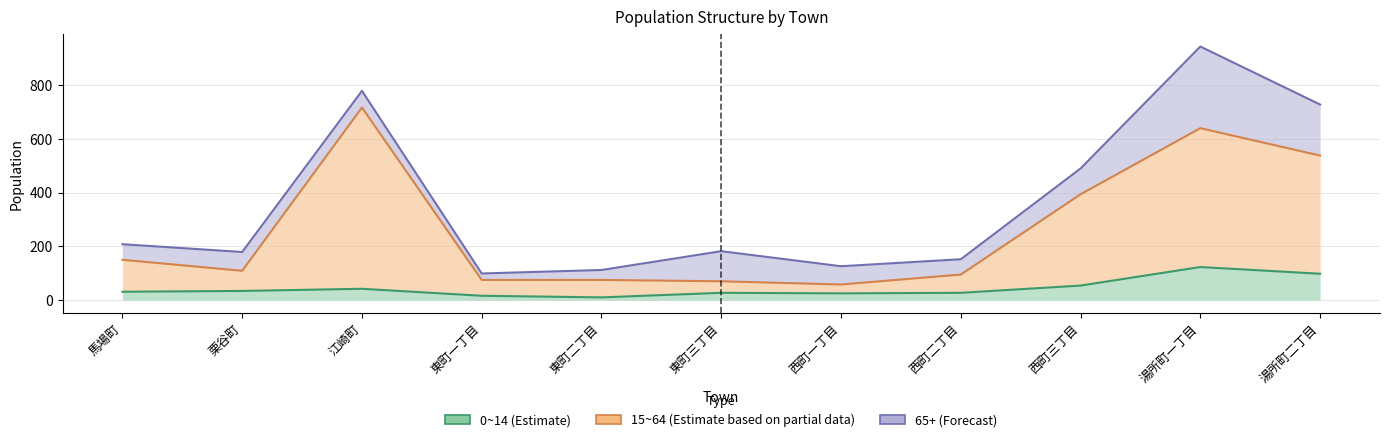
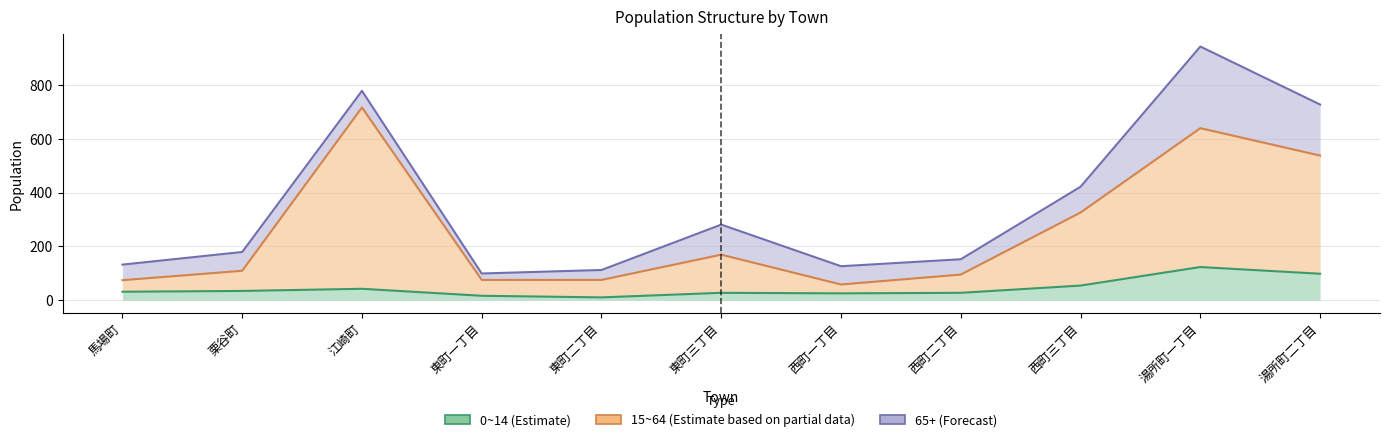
  {
    "15~64 (Estimate based on partial data)": {
-     "馬場町": 120,
+     "馬場町": 40,
      "栗谷町": 80,
      "江崎町": 680,
      "東町一丁目": 60,
      "東町二丁目": 70,
-     "東町三丁目": 40,
+     "東町三丁目": 140,
      "西町一丁目": 30,
      "西町二丁目": 70,
-     "西町三丁目": 340,
+     "西町三丁目": 270,
      "湯所町一丁目": 520,
      "湯所町二丁目": 440
    }
  }
